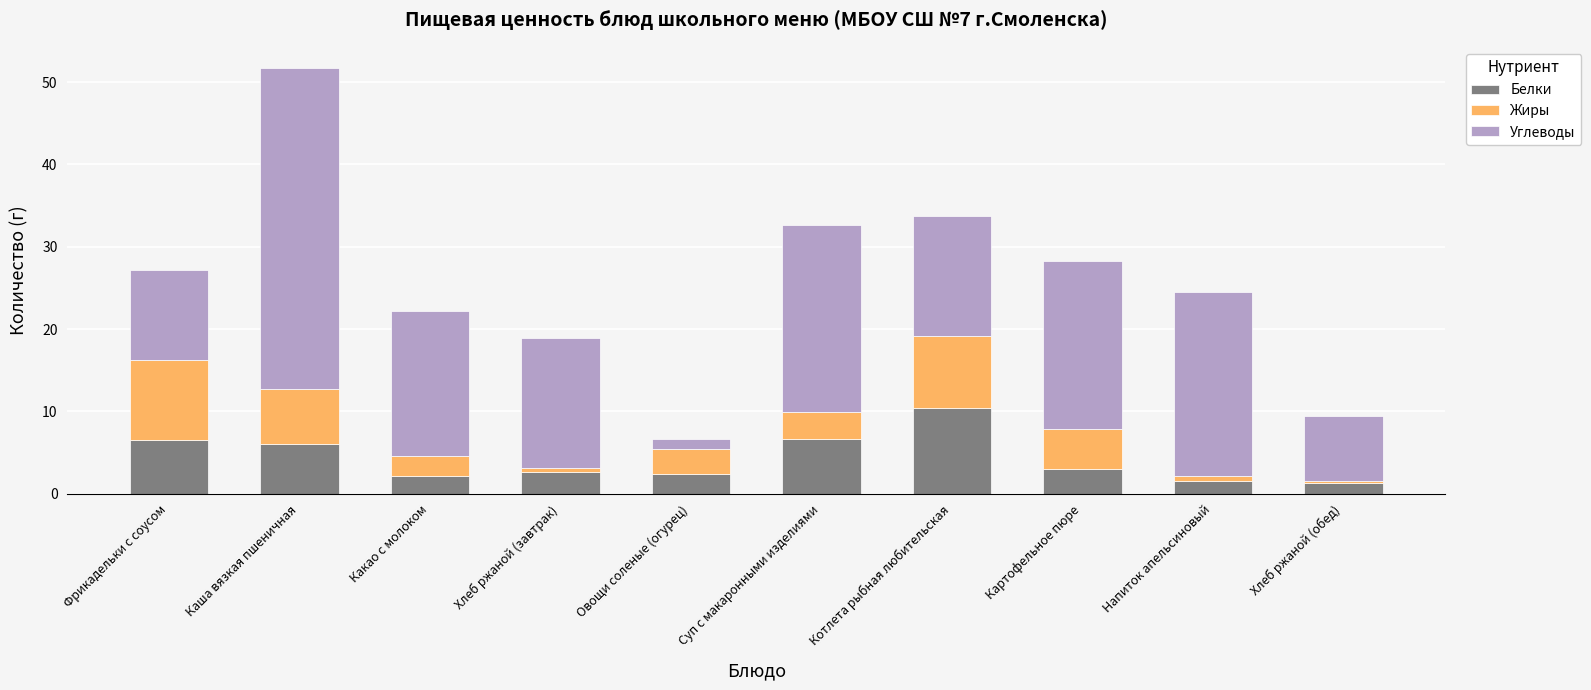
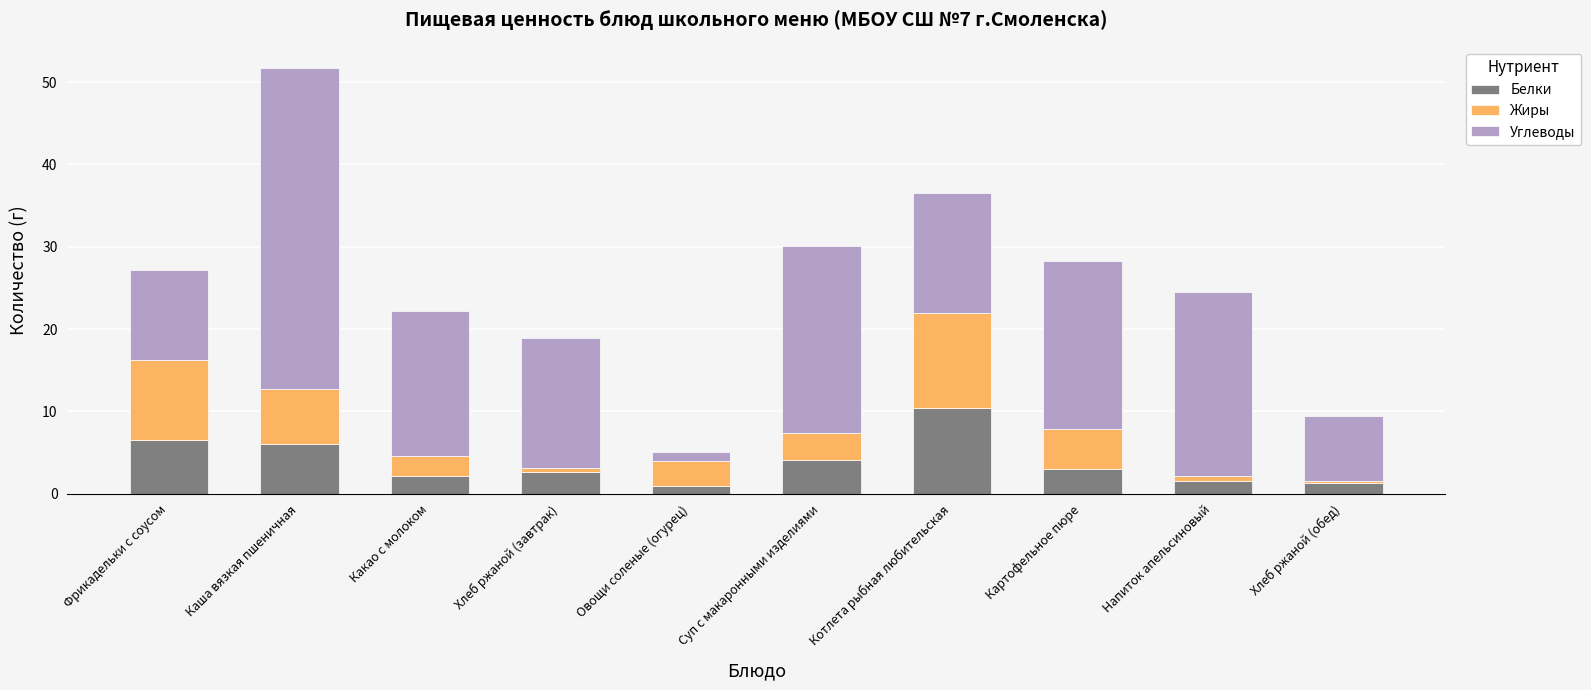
  {
    "Белки": {
      "Фрикадельки с соусом": 7,
      "Каша вязкая пшеничная": 6,
      "Какао с молоком": 2,
      "Хлеб ржаной (завтрак)": 3,
-     "Овощи соленые (огурец)": 2,
-     "Суп с макаронными изделиями": 7,
+     "Овощи соленые (огурец)": 1,
+     "Суп с макаронными изделиями": 4,
      "Котлета рыбная любительская": 10,
      "Картофельное пюре": 3,
      "Напиток апельсиновый": 2,
      "Хлеб ржаной (обед)": 1
    },
    "Жиры": {
      "Фрикадельки с соусом": 10,
      "Каша вязкая пшеничная": 7,
      "Какао с молоком": 3,
      "Хлеб ржаной (завтрак)": 0,
      "Овощи соленые (огурец)": 3,
      "Суп с макаронными изделиями": 3,
-     "Котлета рыбная любительская": 9,
+     "Котлета рыбная любительская": 11,
      "Картофельное пюре": 5,
      "Напиток апельсиновый": 1
    },
    "Углеводы": {
      "Фрикадельки с соусом": 11,
      "Каша вязкая пшеничная": 39,
      "Какао с молоком": 18,
      "Хлеб ржаной (завтрак)": 16,
      "Овощи соленые (огурец)": 1,
      "Суп с макаронными изделиями": 23,
      "Котлета рыбная любительская": 15,
      "Картофельное пюре": 20,
      "Напиток апельсиновый": 22,
      "Хлеб ржаной (обед)": 8
    }
  }
